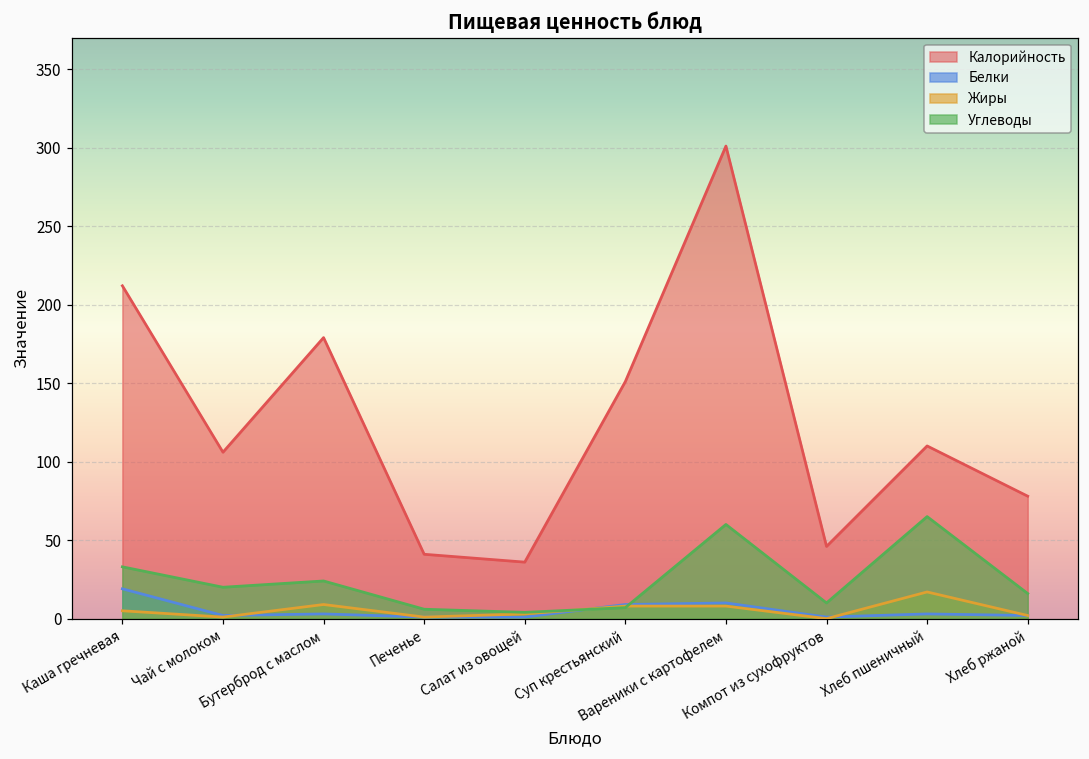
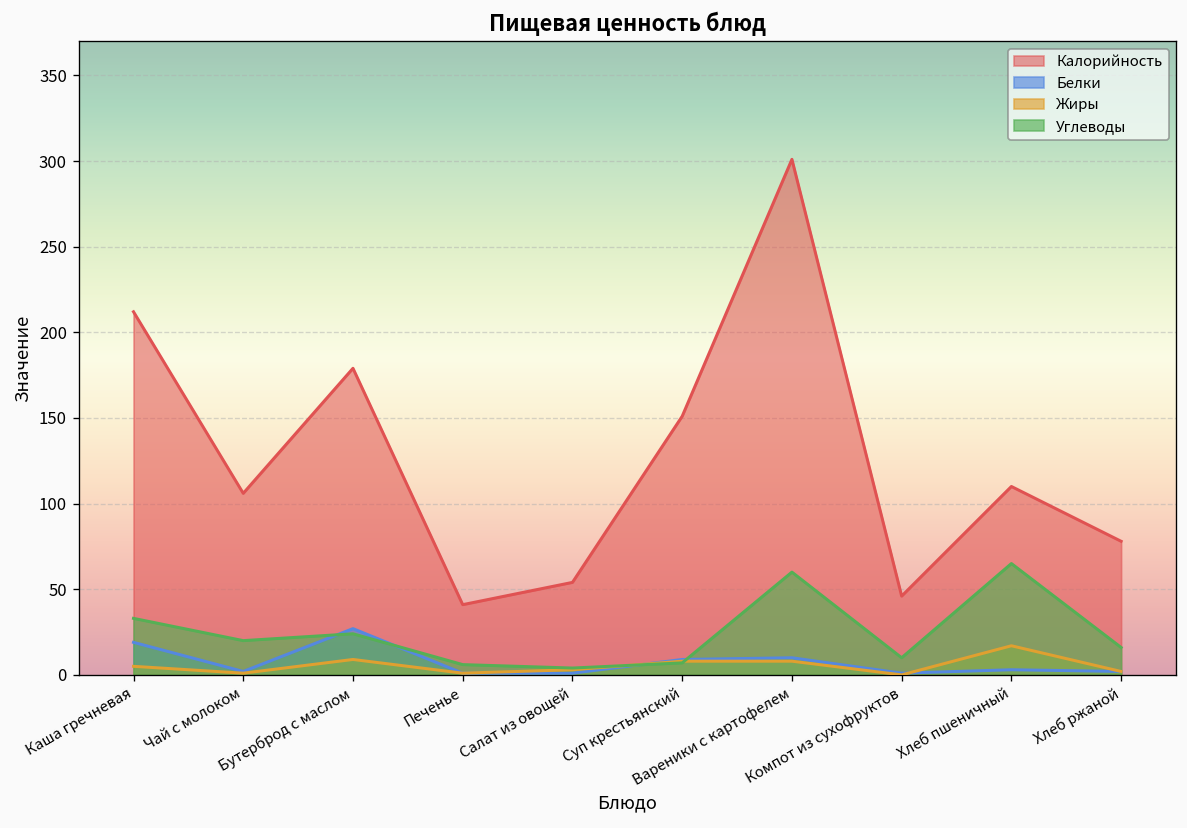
  {
    "Калорийность": {
      "Каша гречневая": 212,
      "Чай с молоком": 106,
      "Бутерброд с маслом": 179,
      "Печенье": 41,
-     "Салат из овощей": 36,
+     "Салат из овощей": 54,
      "Суп крестьянский": 151,
      "Вареники с картофелем": 301,
      "Компот из сухофруктов": 46,
      "Хлеб пшеничный": 110,
      "Хлеб ржаной": 78
    },
    "Белки": {
      "Каша гречневая": 19,
-     "Бутерброд с маслом": 3,
+     "Бутерброд с маслом": 27,
      "Салат из овощей": 1,
      "Вареники с картофелем": 10,
      "Хлеб пшеничный": 3
    },
    "Жиры": {
      "Каша гречневая": 5,
      "Бутерброд с маслом": 9,
      "Вареники с картофелем": 8,
      "Хлеб пшеничный": 17
    },
    "Углеводы": {
      "Каша гречневая": 33,
      "Чай с молоком": 20,
      "Бутерброд с маслом": 24,
      "Печенье": 6,
      "Вареники с картофелем": 60,
      "Компот из сухофруктов": 10,
      "Хлеб пшеничный": 65,
      "Хлеб ржаной": 16
    }
  }
